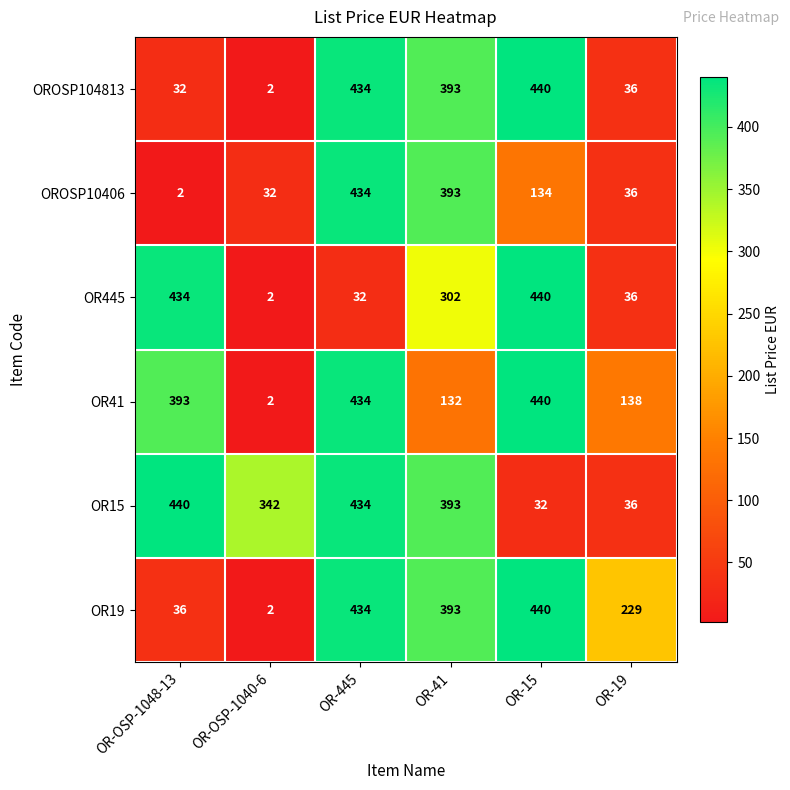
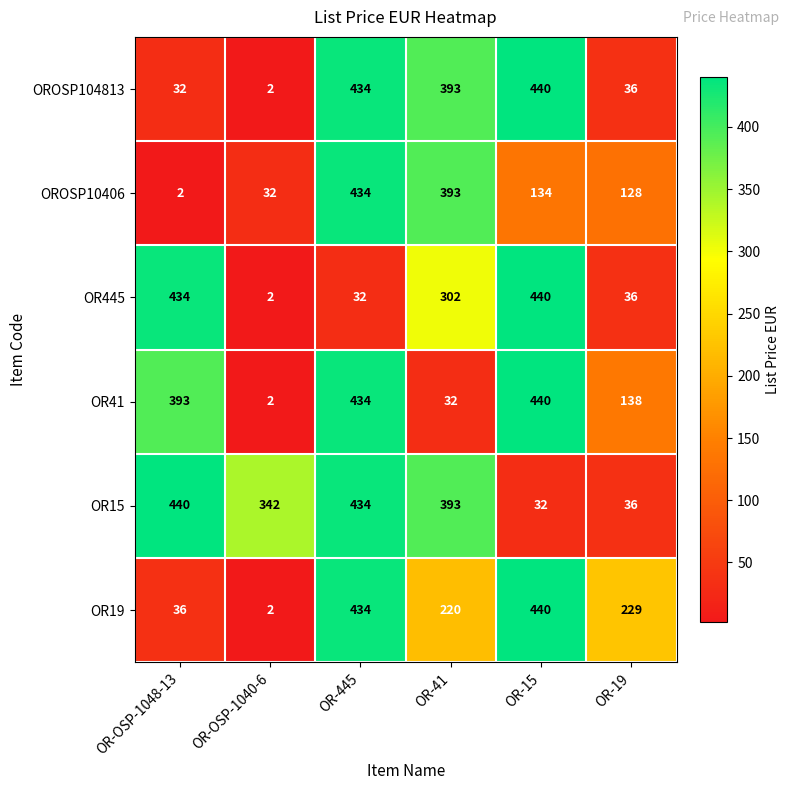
  {
    "OROSP104813": {
      "OR-OSP-1048-13": 32,
      "OR-OSP-1040-6": 2,
      "OR-445": 434,
      "OR-41": 393,
      "OR-15": 440,
      "OR-19": 36
    },
    "OROSP10406": {
      "OR-OSP-1048-13": 2,
      "OR-OSP-1040-6": 32,
      "OR-445": 434,
      "OR-41": 393,
      "OR-15": 134,
-     "OR-19": 36
+     "OR-19": 128
    },
    "OR445": {
      "OR-OSP-1048-13": 434,
      "OR-OSP-1040-6": 2,
      "OR-445": 32,
      "OR-41": 302,
      "OR-15": 440,
      "OR-19": 36
    },
    "OR41": {
      "OR-OSP-1048-13": 393,
      "OR-OSP-1040-6": 2,
      "OR-445": 434,
-     "OR-41": 132,
+     "OR-41": 32,
      "OR-15": 440,
      "OR-19": 138
    },
    "OR15": {
      "OR-OSP-1048-13": 440,
      "OR-OSP-1040-6": 342,
      "OR-445": 434,
      "OR-41": 393,
      "OR-15": 32,
      "OR-19": 36
    },
    "OR19": {
      "OR-OSP-1048-13": 36,
      "OR-OSP-1040-6": 2,
      "OR-445": 434,
-     "OR-41": 393,
+     "OR-41": 220,
      "OR-15": 440,
      "OR-19": 229
    }
  }
